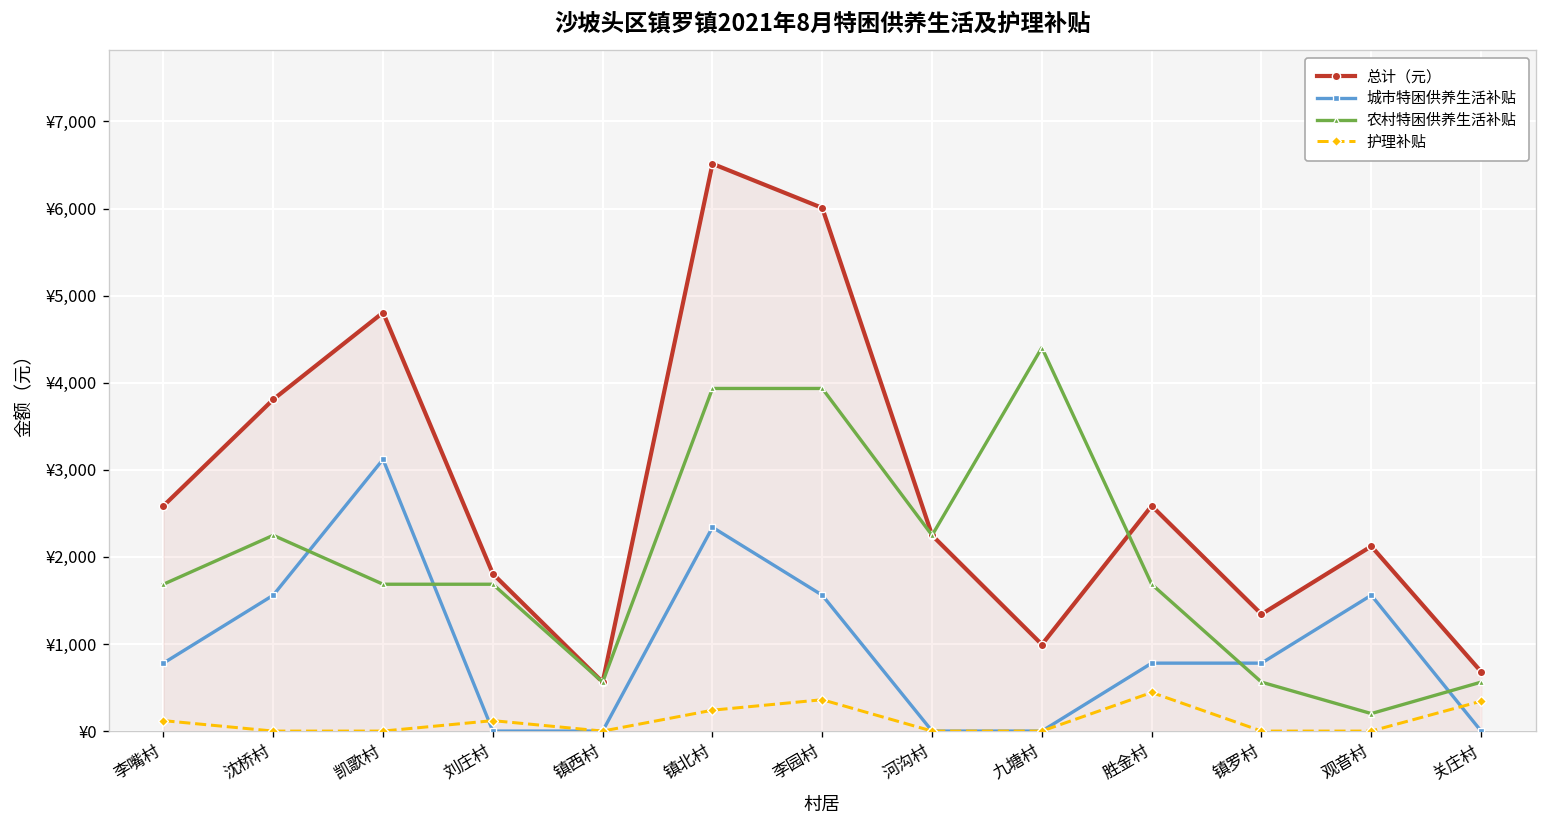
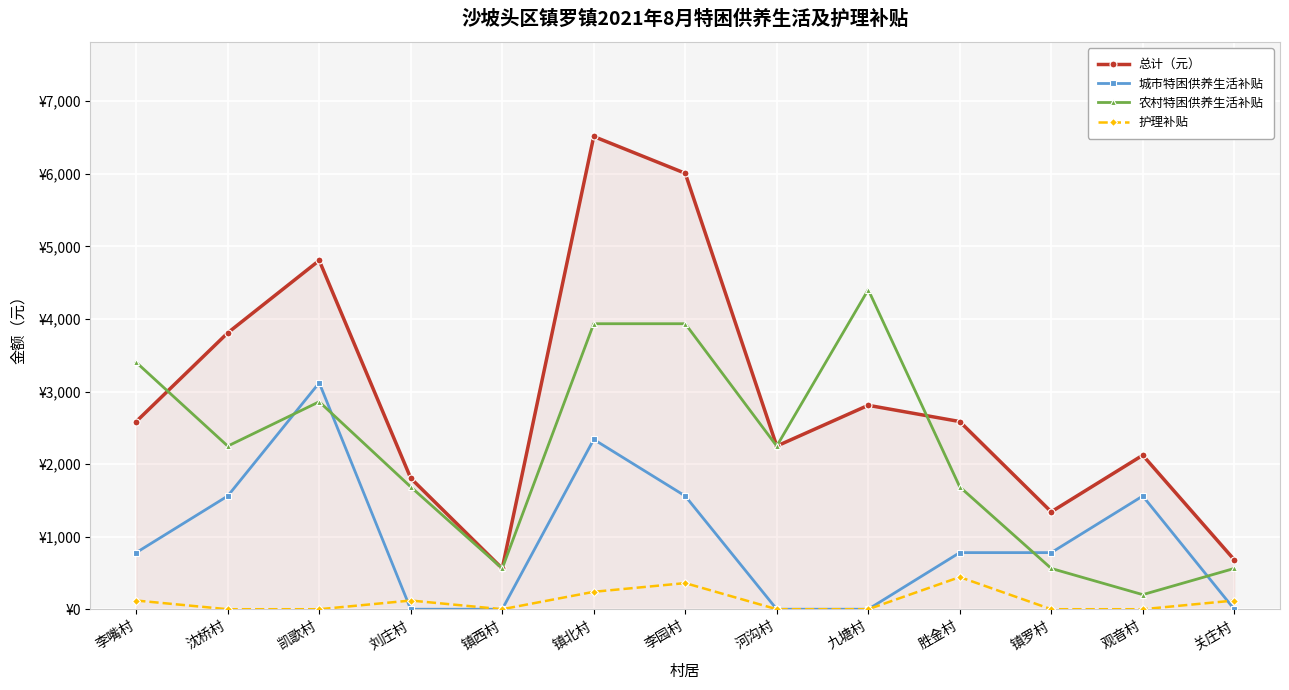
  {
    "总计（元）": {
      "李嘴村": "¥2,600",
      "沈桥村": "¥3,800",
      "凯歌村": "¥4,800",
      "刘庄村": "¥1,800",
      "镇北村": "¥6,500",
      "李园村": "¥6,000",
-     "九塘村": "¥1,000",
+     "九塘村": "¥2,800",
      "胜金村": "¥2,600",
      "镇罗村": "¥1,300",
      "观音村": "¥2,100",
      "关庄村": "¥700"
    },
    "城市特困供养生活补贴": {
      "李嘴村": "¥800",
      "沈桥村": "¥1,600",
      "凯歌村": "¥3,100",
      "刘庄村": "¥0",
      "镇北村": "¥2,300",
      "李园村": "¥1,600",
      "胜金村": "¥800",
      "镇罗村": "¥800",
      "观音村": "¥1,600",
      "关庄村": "¥0"
    },
    "农村特困供养生活补贴": {
-     "李嘴村": "¥1,700",
+     "李嘴村": "¥3,400",
      "沈桥村": "¥2,200",
-     "凯歌村": "¥1,700",
+     "凯歌村": "¥2,900",
      "刘庄村": "¥1,700",
      "镇北村": "¥3,900",
      "李园村": "¥3,900",
      "九塘村": "¥4,400",
      "胜金村": "¥1,700",
      "镇罗村": "¥600",
      "观音村": "¥200",
      "关庄村": "¥600"
    },
    "护理补贴": {
      "李嘴村": "¥100",
      "沈桥村": "¥0",
      "凯歌村": "¥0",
      "刘庄村": "¥100",
      "镇北村": "¥200",
      "李园村": "¥400",
      "胜金村": "¥400",
      "镇罗村": "¥0",
      "观音村": "¥0",
-     "关庄村": "¥300"
+     "关庄村": "¥100"
    }
  }
